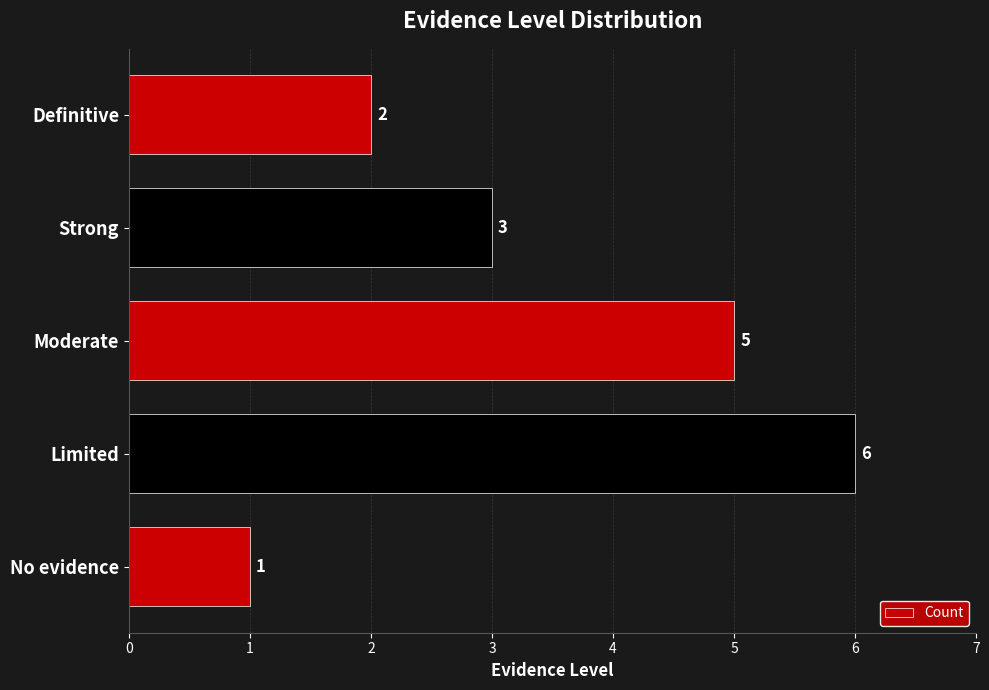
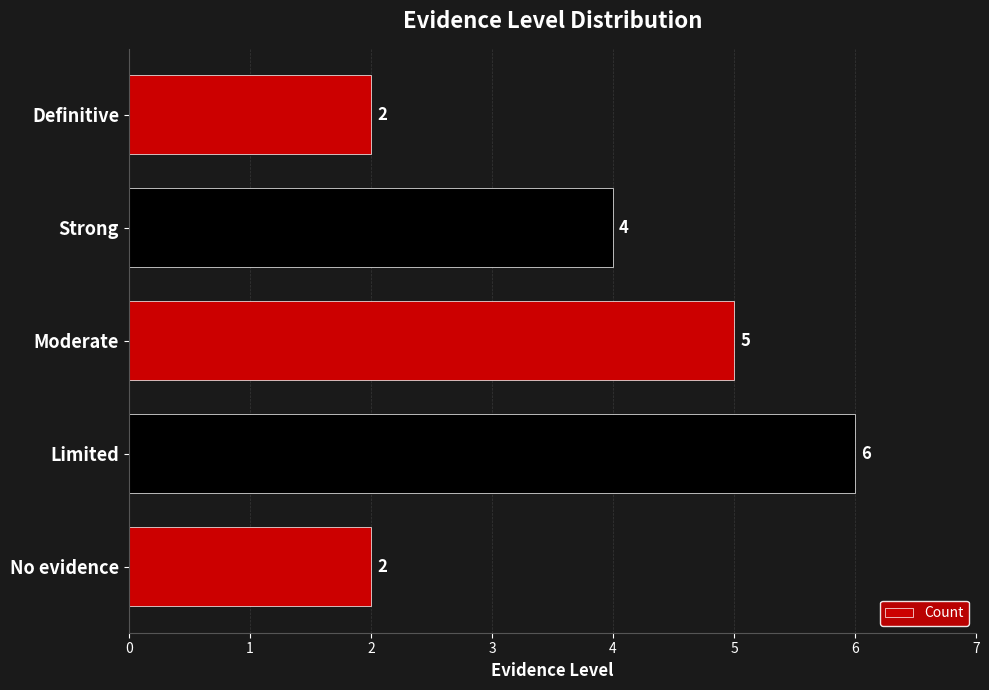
  {
    "Definitive": 2,
-   "Strong": 3,
+   "Strong": 4,
    "Moderate": 5,
    "Limited": 6,
-   "No evidence": 1
+   "No evidence": 2
  }
